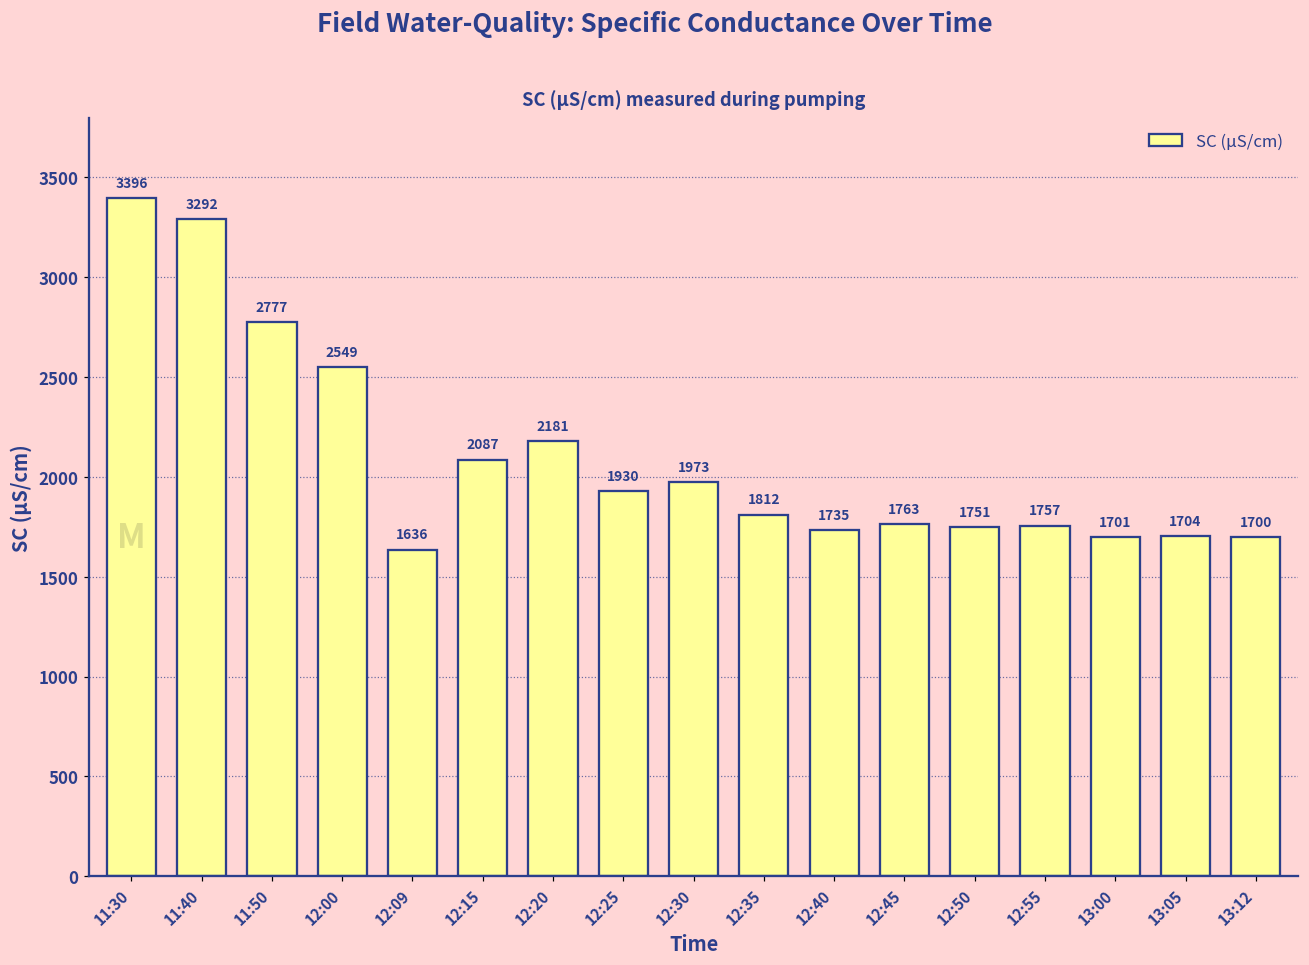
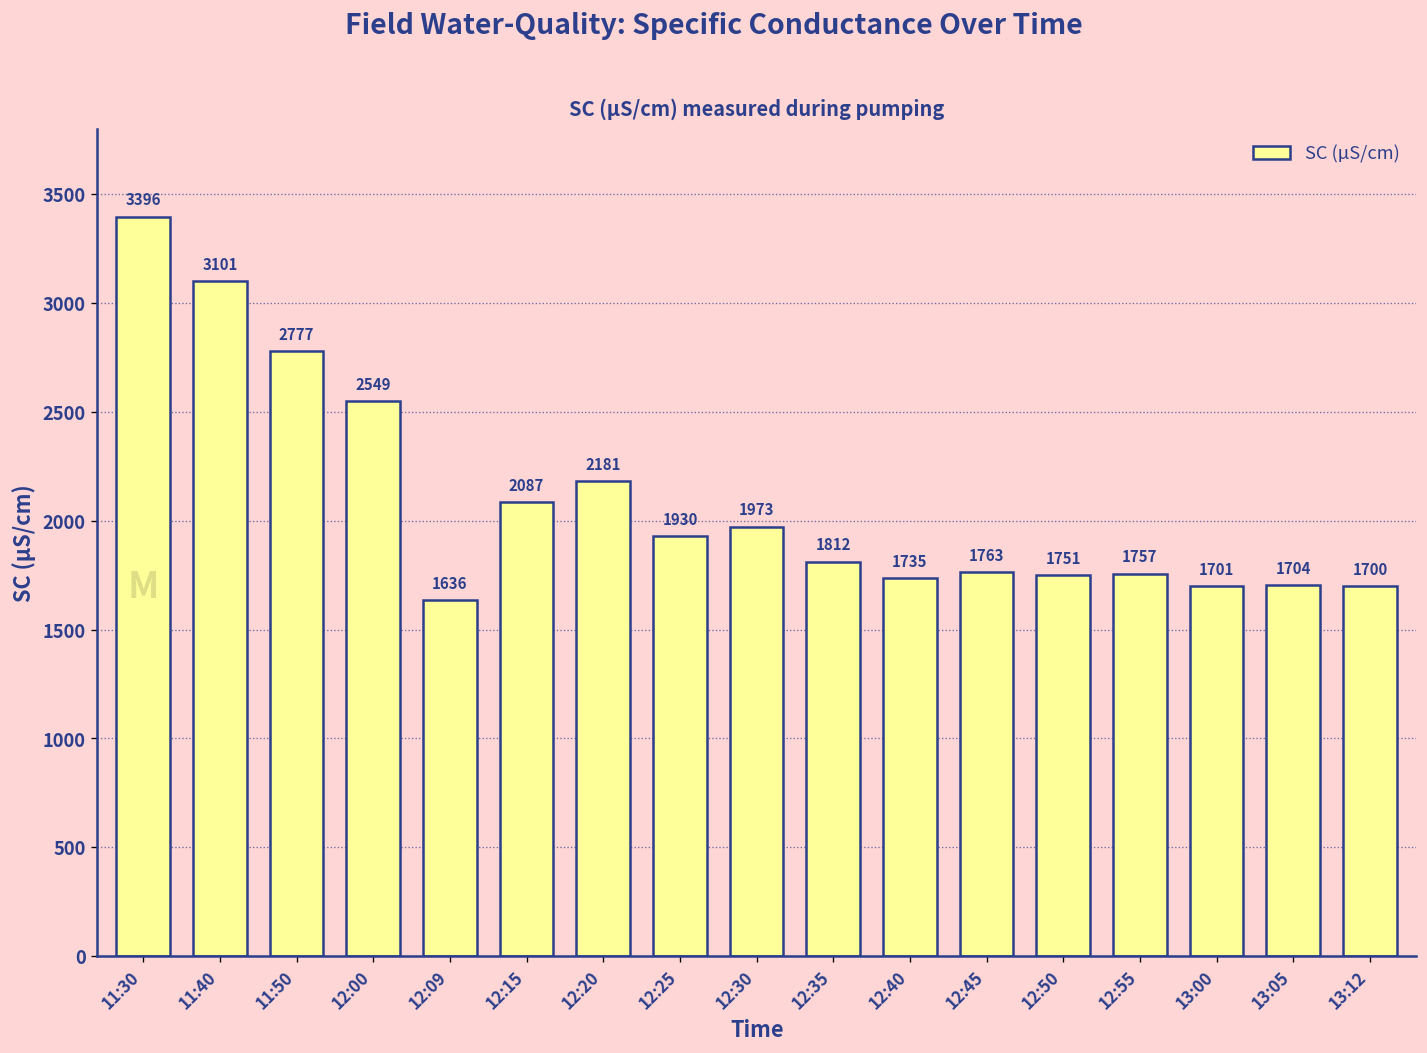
  {
    "11:30": 3396,
-   "11:40": 3292,
+   "11:40": 3101,
    "11:50": 2777,
    "12:00": 2549,
    "12:09": 1636,
    "12:15": 2087,
    "12:20": 2181,
    "12:25": 1930,
    "12:30": 1973,
    "12:35": 1812,
    "12:40": 1735,
    "12:45": 1763,
    "12:50": 1751,
    "12:55": 1757,
    "13:00": 1701,
    "13:05": 1704,
    "13:12": 1700
  }
